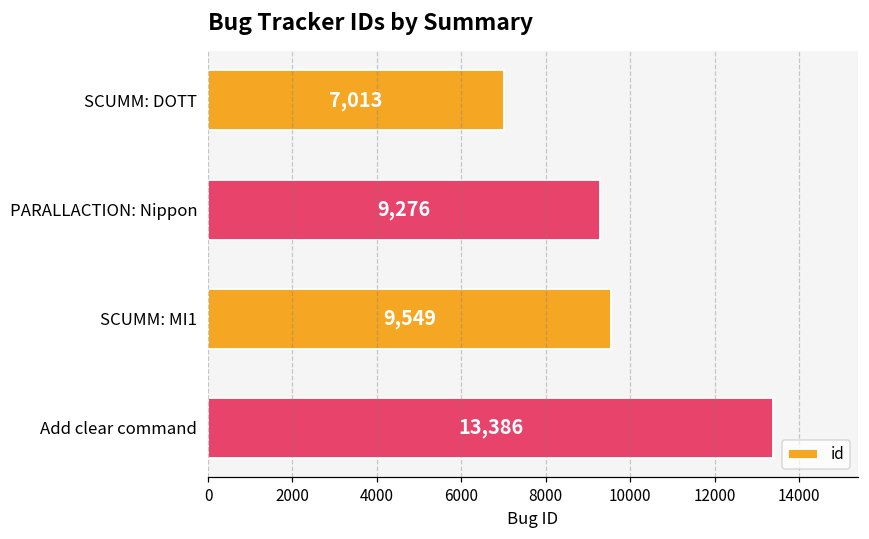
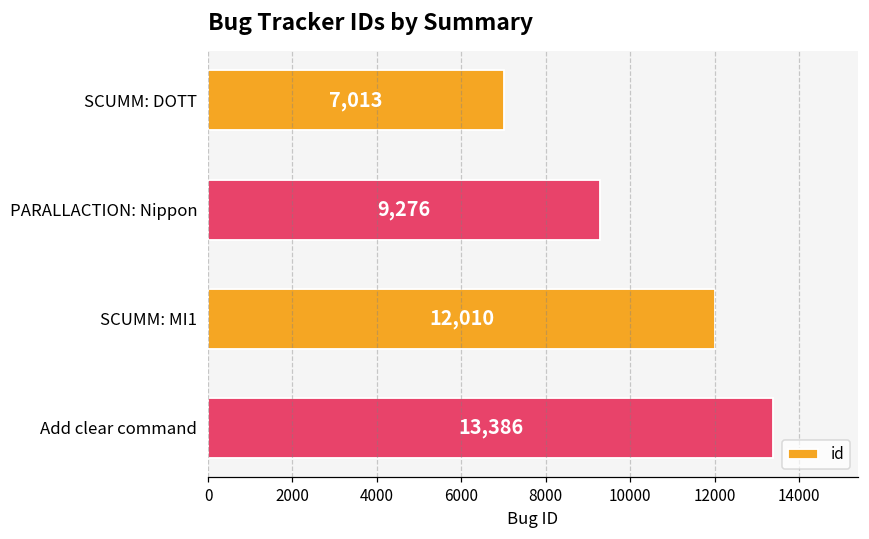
  {
    "SCUMM: DOTT": "7,013",
    "PARALLACTION: Nippon": "9,276",
-   "SCUMM: MI1": "9,549",
+   "SCUMM: MI1": "12,010",
    "Add clear command": "13,386"
  }
